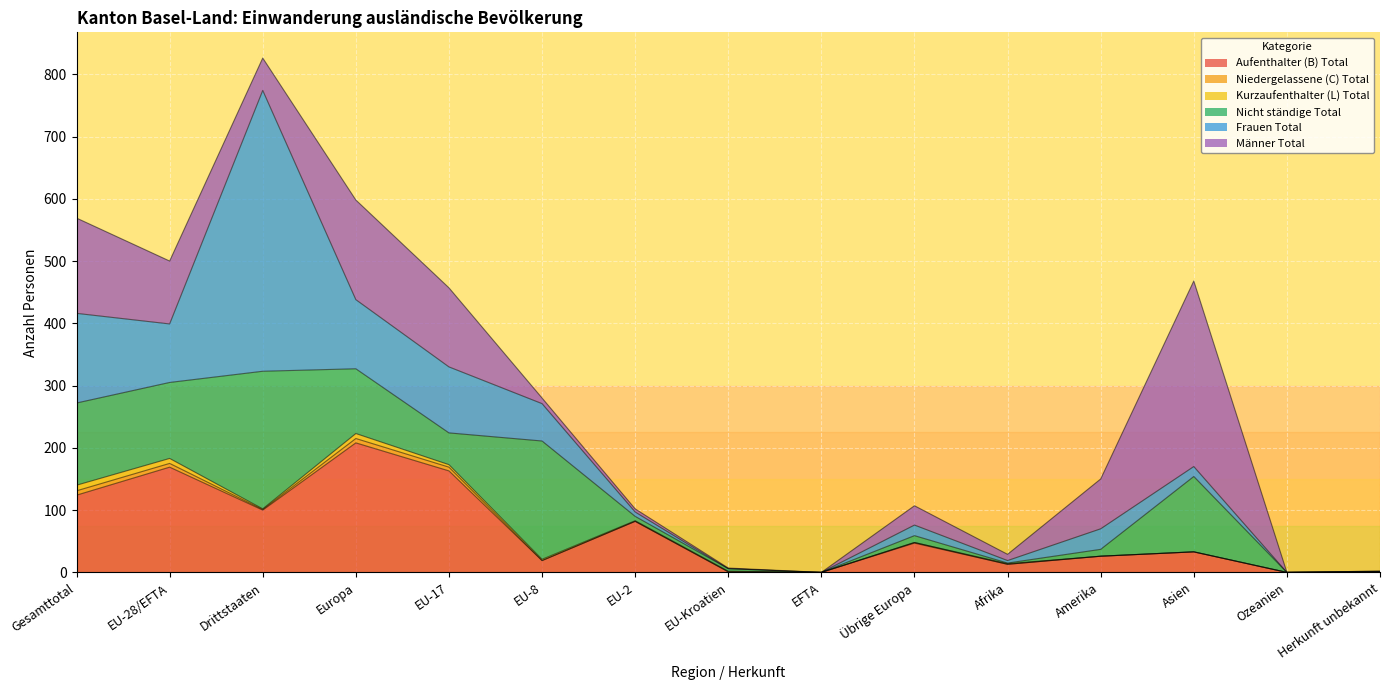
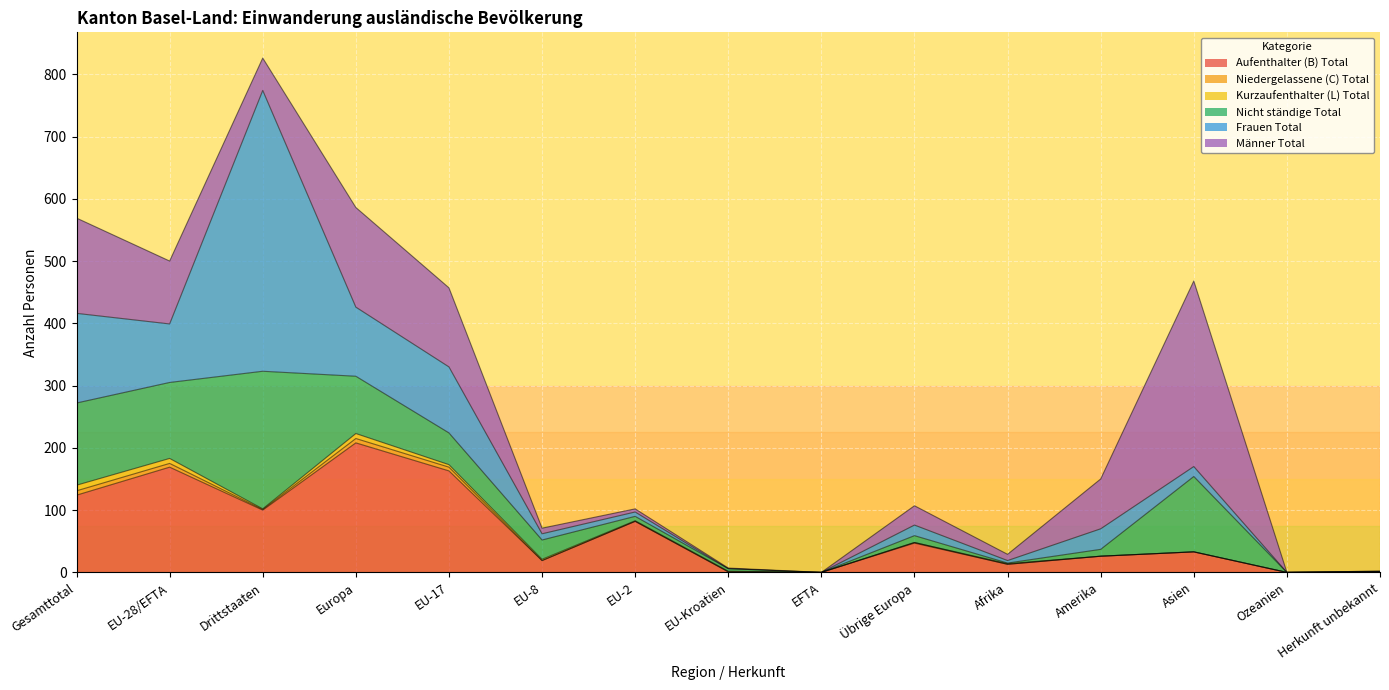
  {
    "Aufenthalter (B) Total": {
      "Gesamttotal": 120,
      "EU-28/EFTA": 170,
      "Europa": 210,
      "EU-17": 160
    },
    "Nicht ständige Total": {
      "Gesamttotal": 130,
      "EU-28/EFTA": 120,
      "Drittstaaten": 220,
-     "Europa": 100,
+     "Europa": 90,
      "EU-17": 50,
-     "EU-8": 190,
+     "EU-8": 30,
      "EU-2": 10,
      "Übrige Europa": 10,
      "Amerika": 10,
      "Asien": 120
    },
    "Frauen Total": {
      "Gesamttotal": 140,
      "EU-28/EFTA": 90,
      "Drittstaaten": 450,
      "Europa": 110,
      "EU-17": 110,
-     "EU-8": 60,
+     "EU-8": 10,
      "EU-2": 10,
      "Übrige Europa": 20,
      "Amerika": 30,
      "Asien": 20
    },
    "Männer Total": {
      "Gesamttotal": 150,
      "EU-28/EFTA": 100,
      "Drittstaaten": 50,
      "Europa": 160,
      "EU-17": 130,
      "EU-8": 10,
      "EU-2": 10,
      "Übrige Europa": 30,
      "Afrika": 10,
      "Amerika": 80,
      "Asien": 300
    }
  }
